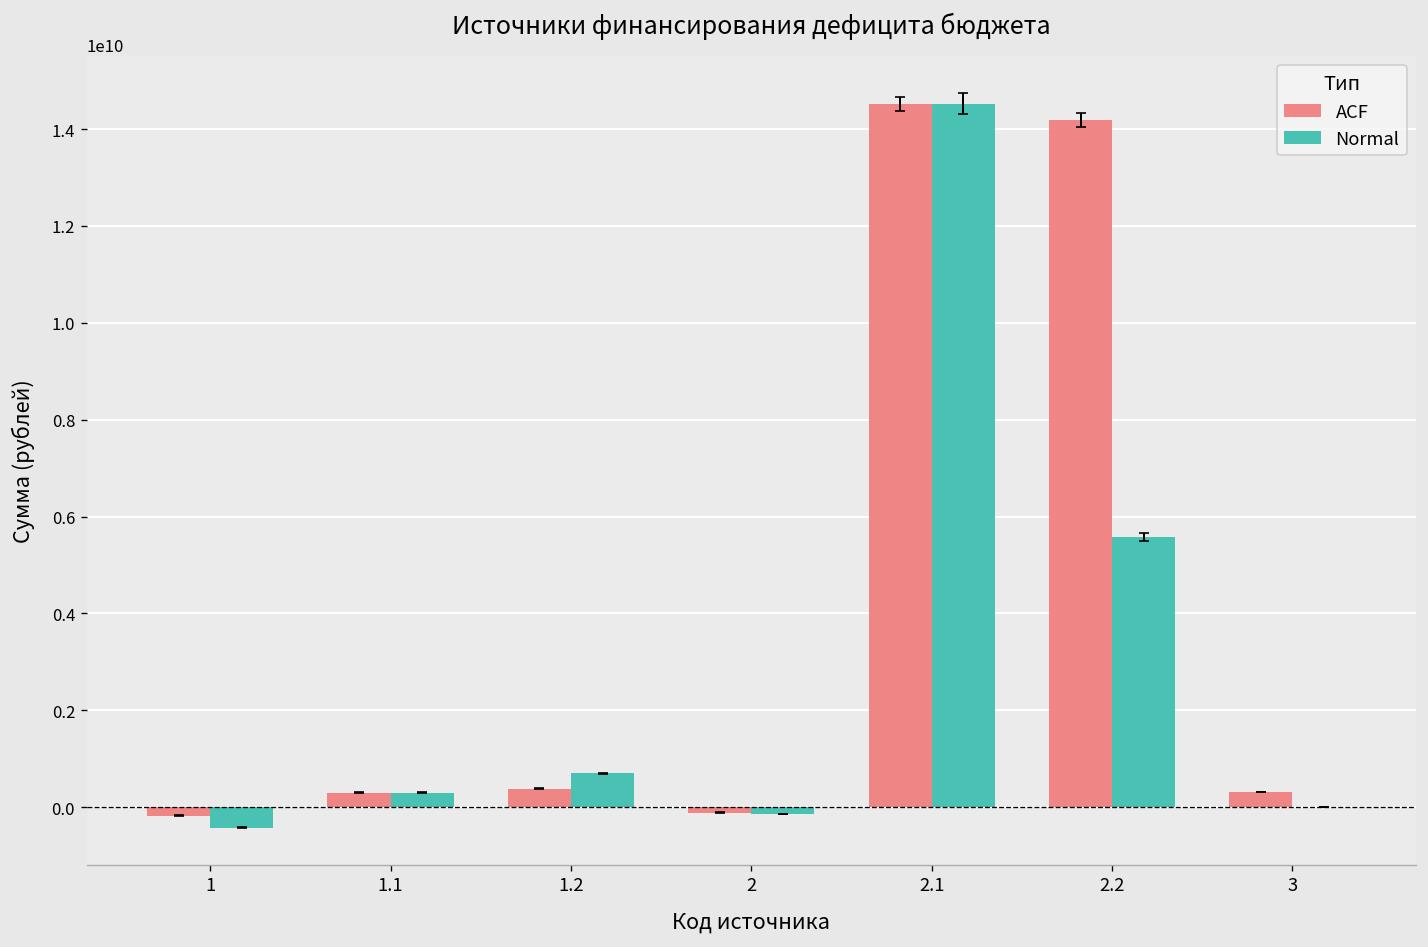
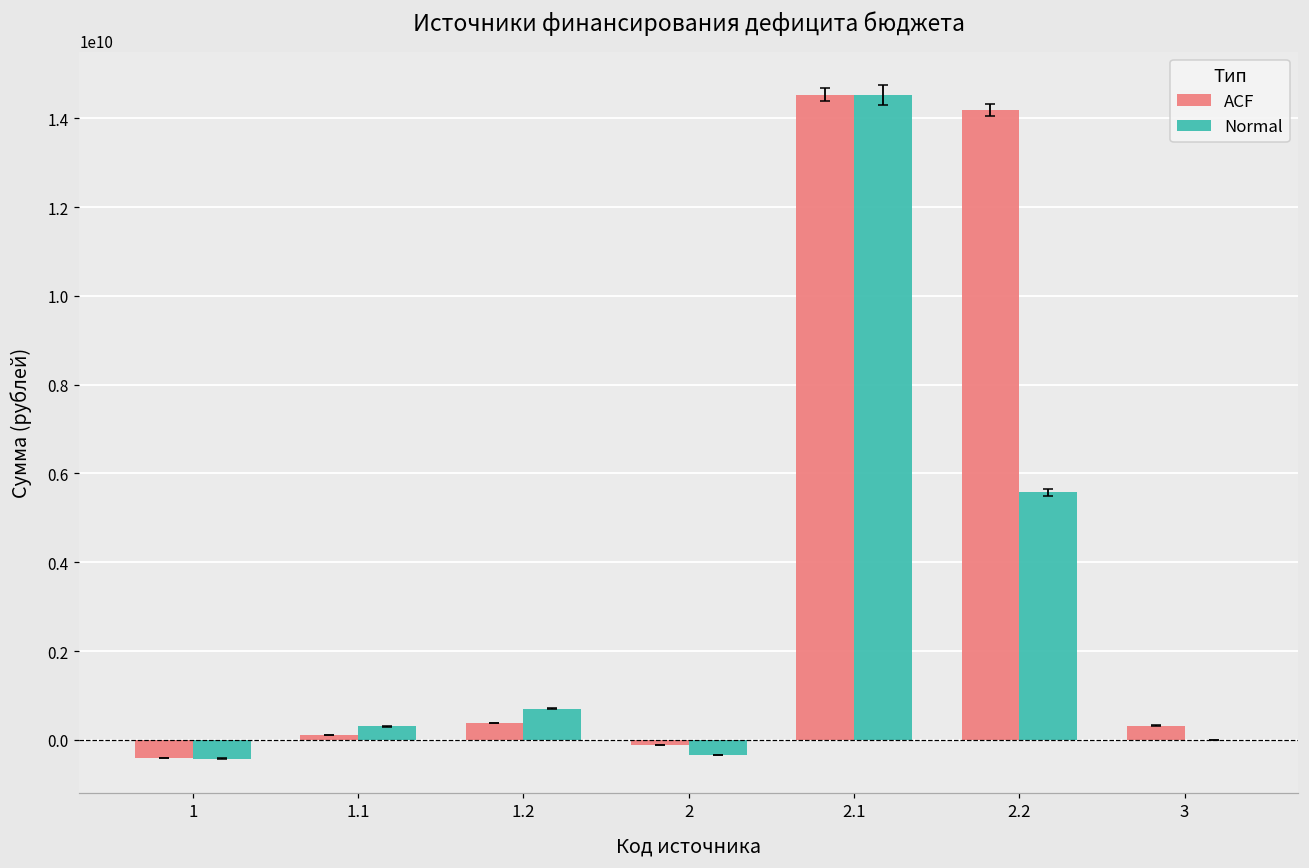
  {
    "ACF": {
-     "1": -200000000,
-     "1.1": 300000000,
+     "1": -400000000,
+     "1.1": 100000000,
      "1.2": 400000000,
      "2": -100000000,
      "2.1": 14500000000,
      "2.2": 14200000000,
      "3": 300000000
    },
    "Normal": {
      "1": -400000000,
      "1.1": 300000000,
      "1.2": 700000000,
-     "2": -100000000,
+     "2": -300000000,
      "2.1": 14500000000,
      "2.2": 5600000000,
      "3": 0
    }
  }
